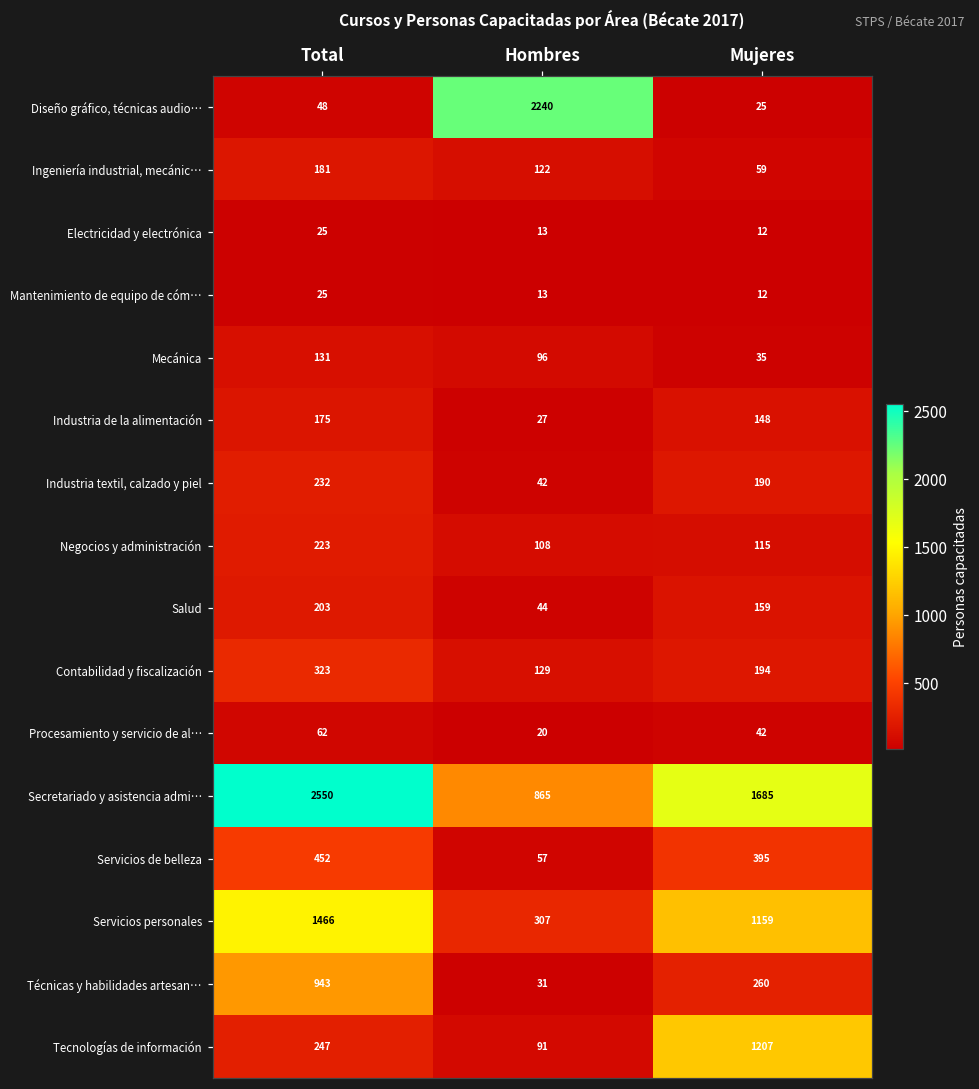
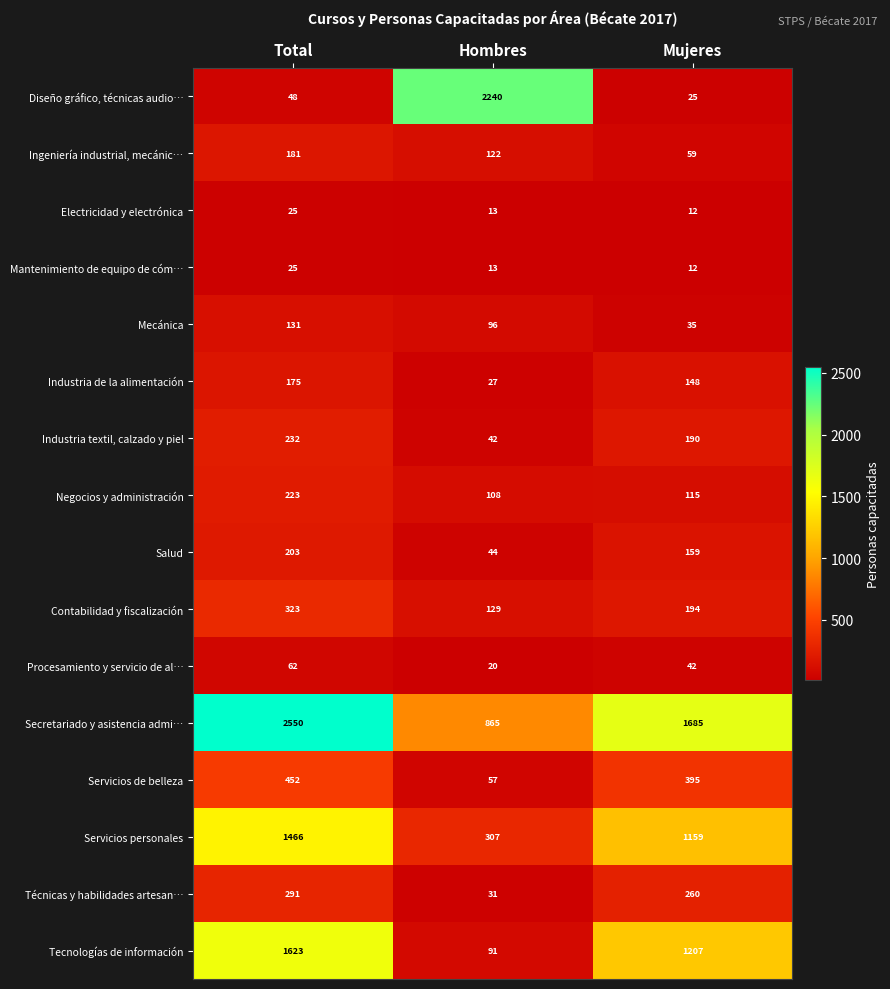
  {
    "Diseño gráfico, técnicas audio…": {
      "Total": 48,
      "Hombres": 2240,
      "Mujeres": 25
    },
    "Ingeniería industrial, mecánic…": {
      "Total": 181,
      "Hombres": 122,
      "Mujeres": 59
    },
    "Electricidad y electrónica": {
      "Total": 25,
      "Hombres": 13,
      "Mujeres": 12
    },
    "Mantenimiento de equipo de cóm…": {
      "Total": 25,
      "Hombres": 13,
      "Mujeres": 12
    },
    "Mecánica": {
      "Total": 131,
      "Hombres": 96,
      "Mujeres": 35
    },
    "Industria de la alimentación": {
      "Total": 175,
      "Hombres": 27,
      "Mujeres": 148
    },
    "Industria textil, calzado y piel": {
      "Total": 232,
      "Hombres": 42,
      "Mujeres": 190
    },
    "Negocios y administración": {
      "Total": 223,
      "Hombres": 108,
      "Mujeres": 115
    },
    "Salud": {
      "Total": 203,
      "Hombres": 44,
      "Mujeres": 159
    },
    "Contabilidad y fiscalización": {
      "Total": 323,
      "Hombres": 129,
      "Mujeres": 194
    },
    "Procesamiento y servicio de al…": {
      "Total": 62,
      "Hombres": 20,
      "Mujeres": 42
    },
    "Secretariado y asistencia admi…": {
      "Total": 2550,
      "Hombres": 865,
      "Mujeres": 1685
    },
    "Servicios de belleza": {
      "Total": 452,
      "Hombres": 57,
      "Mujeres": 395
    },
    "Servicios personales": {
      "Total": 1466,
      "Hombres": 307,
      "Mujeres": 1159
    },
    "Técnicas y habilidades artesan…": {
-     "Total": 943,
+     "Total": 291,
      "Hombres": 31,
      "Mujeres": 260
    },
    "Tecnologías de información": {
-     "Total": 247,
+     "Total": 1623,
      "Hombres": 91,
      "Mujeres": 1207
    }
  }
